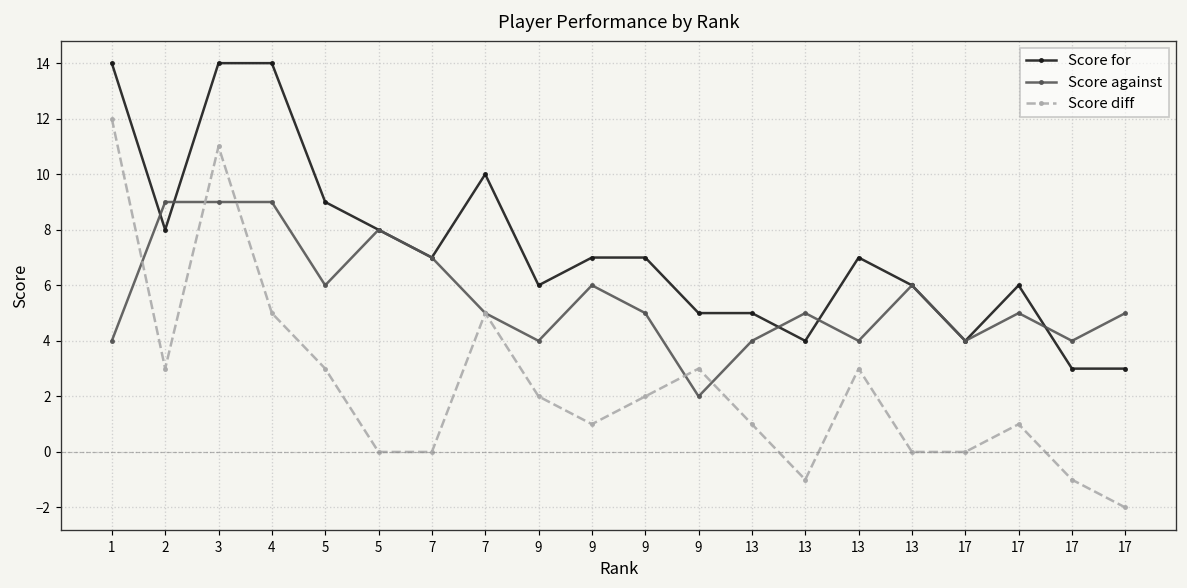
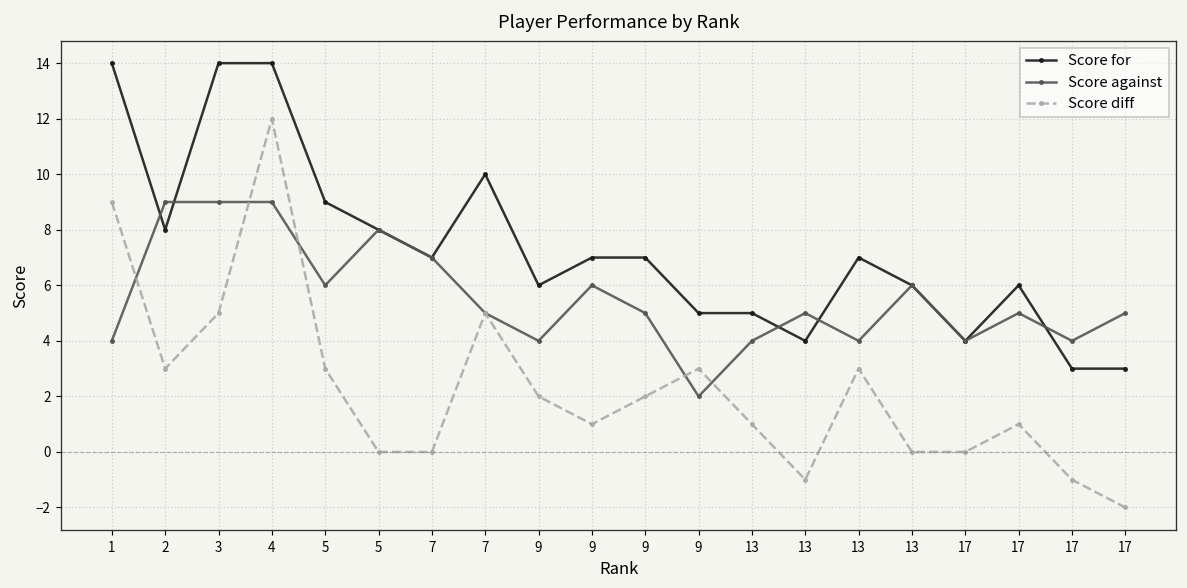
  {
    "Score for": {
      "1": 14,
      "2": 8,
      "3": 14,
      "4": 14
    },
    "Score against": {
      "1": 4,
      "2": 9,
      "3": 9,
      "4": 9
    },
    "Score diff": {
-     "1": 12,
+     "1": 9,
      "2": 3,
-     "3": 11,
-     "4": 5
+     "3": 5,
+     "4": 12
    }
  }
